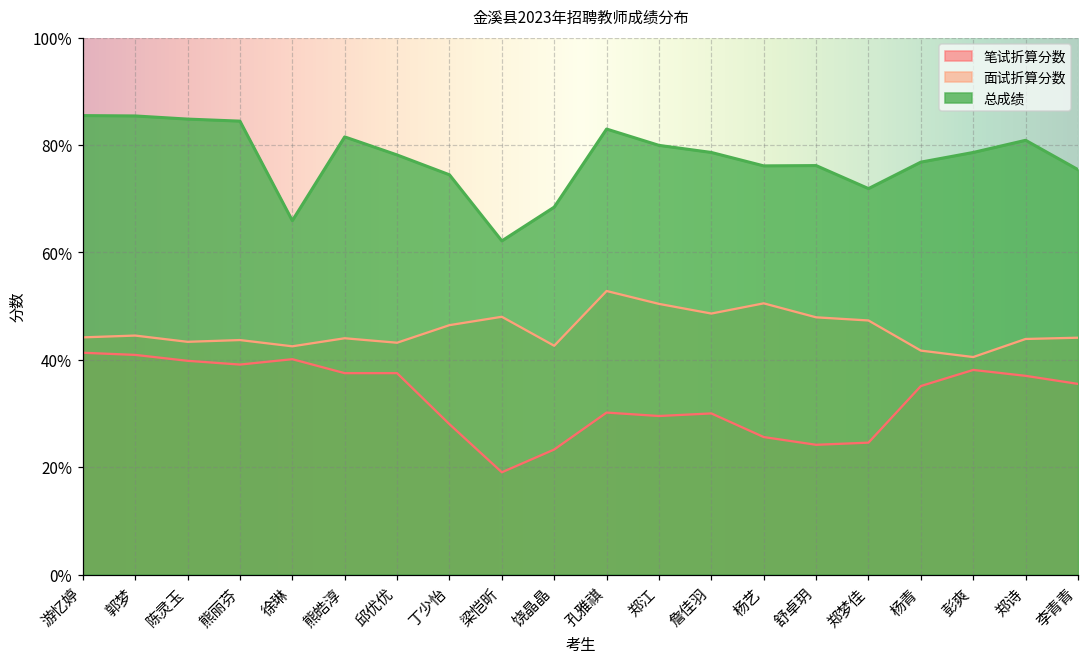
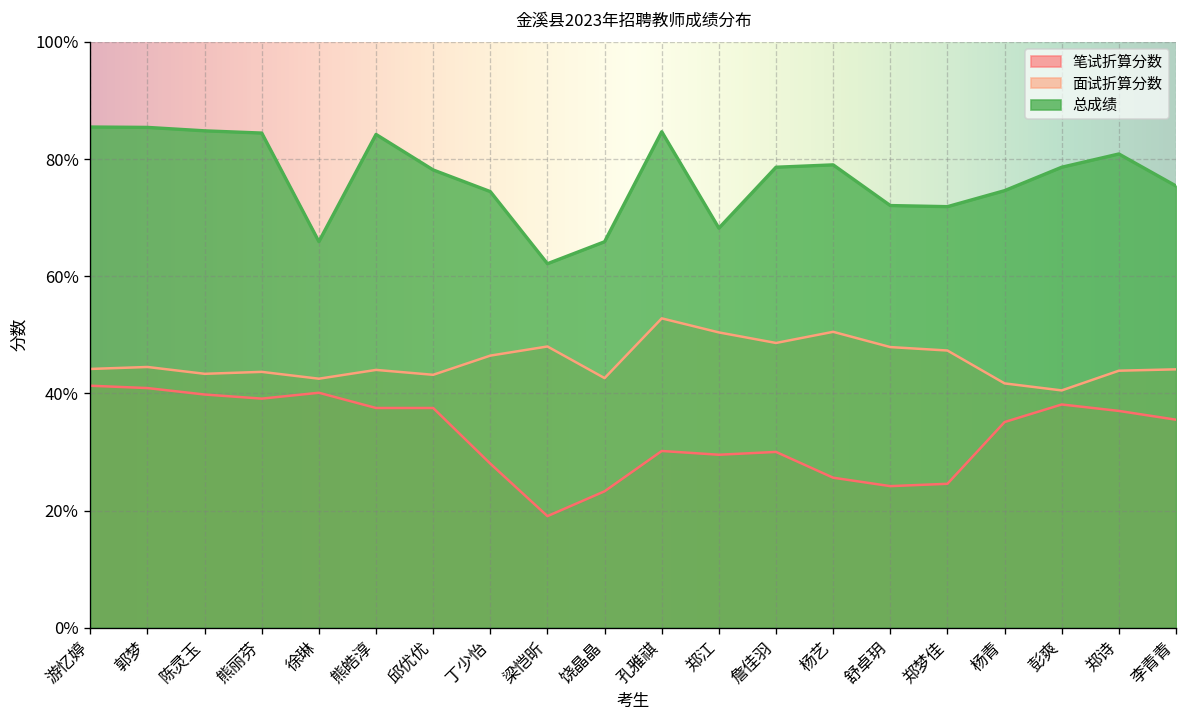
  {
    "总成绩": {
      "游忆婷": "85%",
      "郭梦": "85%",
      "陈灵玉": "85%",
      "熊丽芬": "84%",
      "徐琳": "66%",
-     "熊皓淳": "82%",
+     "熊皓淳": "84%",
      "邱优优": "78%",
      "丁少怡": "74%",
      "梁恺昕": "62%",
-     "饶晶晶": "68%",
-     "孔雅祺": "83%",
-     "郑江": "80%",
+     "饶晶晶": "66%",
+     "孔雅祺": "85%",
+     "郑江": "68%",
      "詹佳羽": "79%",
-     "杨艺": "76%",
-     "舒卓玥": "76%",
+     "杨艺": "79%",
+     "舒卓玥": "72%",
      "郑梦佳": "72%",
-     "杨青": "77%",
+     "杨青": "75%",
      "彭爽": "79%",
      "郑诗": "81%",
      "李青青": "75%"
    }
  }
